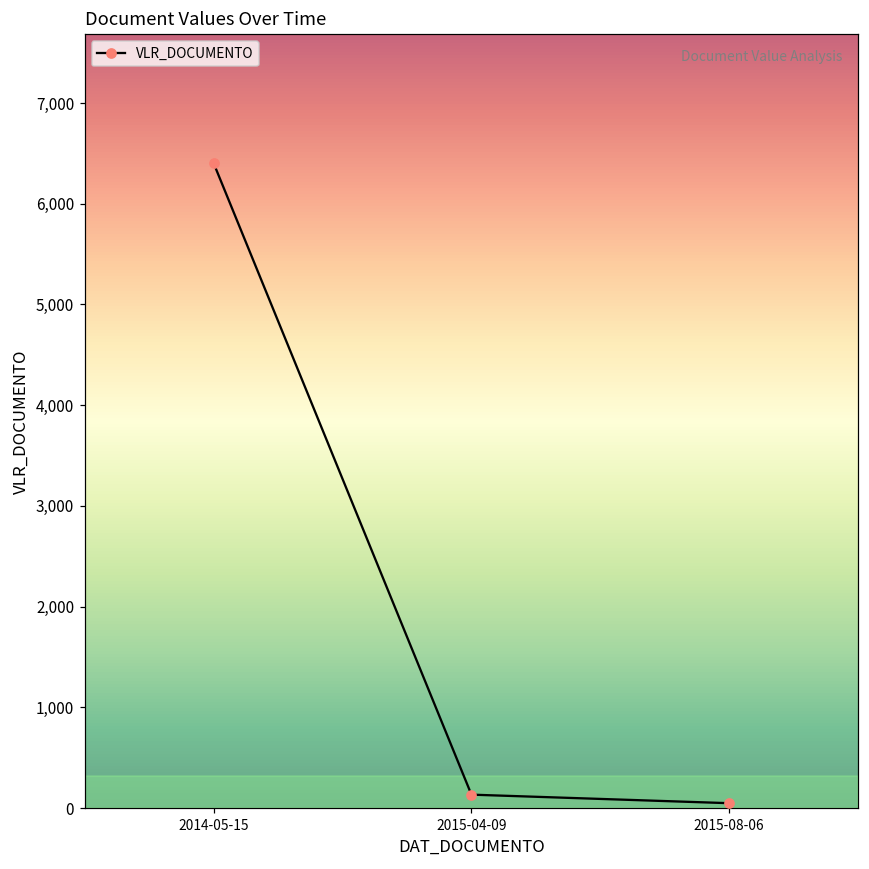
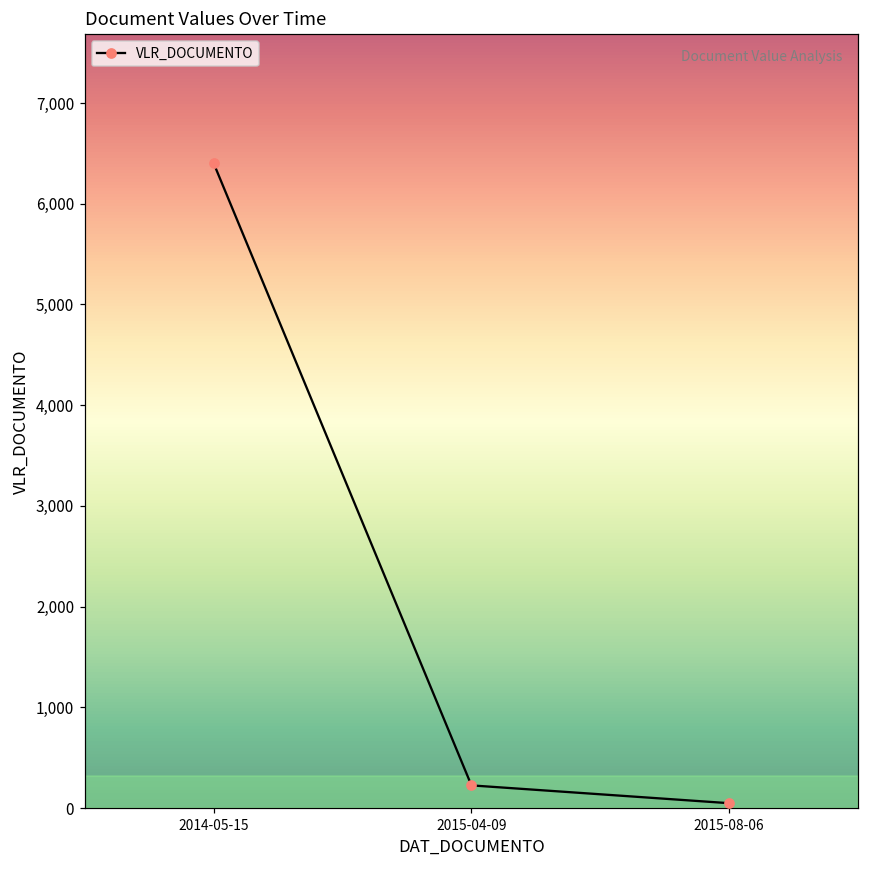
  {
    "2014-05-15": "6,400",
-   "2015-04-09": "100",
+   "2015-04-09": "200",
    "2015-08-06": "0"
  }
